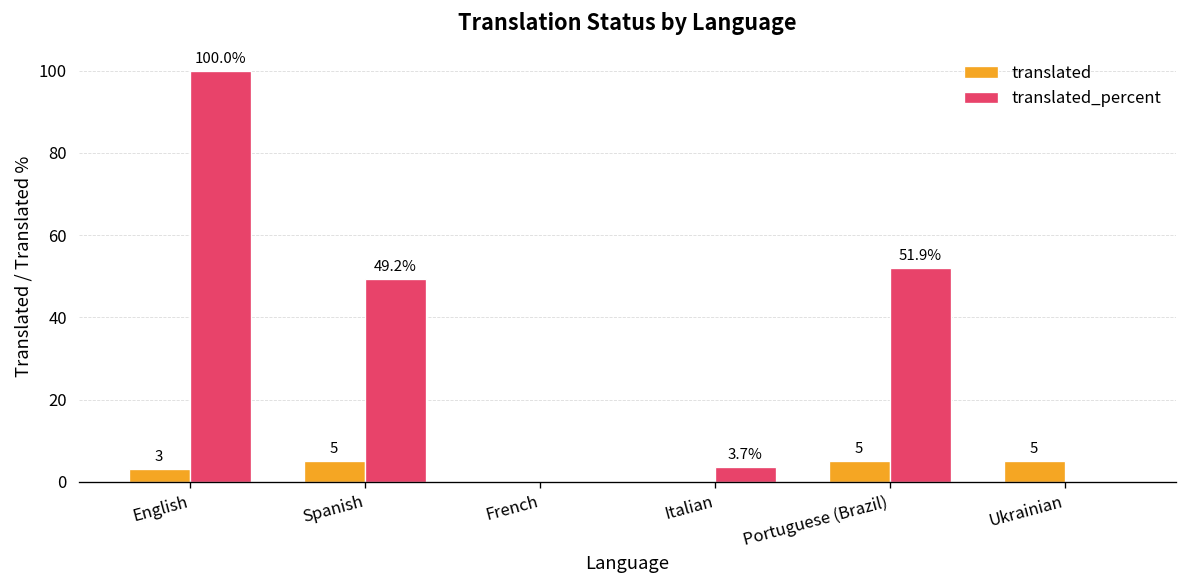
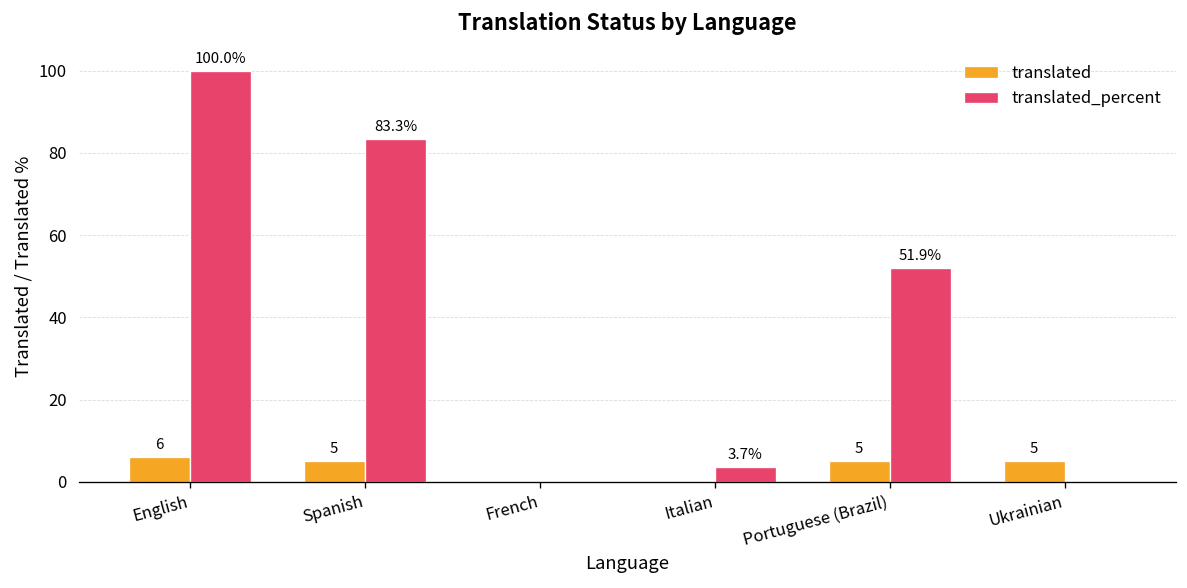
  {
    "translated": {
-     "English": "3",
+     "English": "6",
      "Spanish": "5",
      "Portuguese (Brazil)": "5",
      "Ukrainian": "5"
    },
    "translated_percent": {
      "English": "100.0%",
-     "Spanish": "49.2%",
+     "Spanish": "83.3%",
      "Italian": "3.7%",
      "Portuguese (Brazil)": "51.9%"
    }
  }
